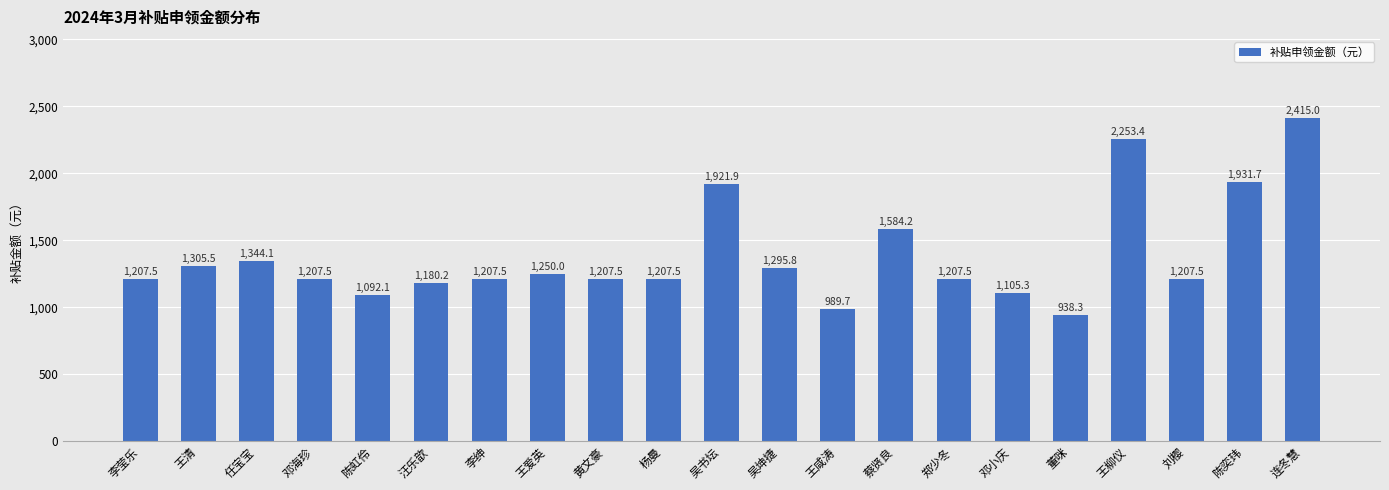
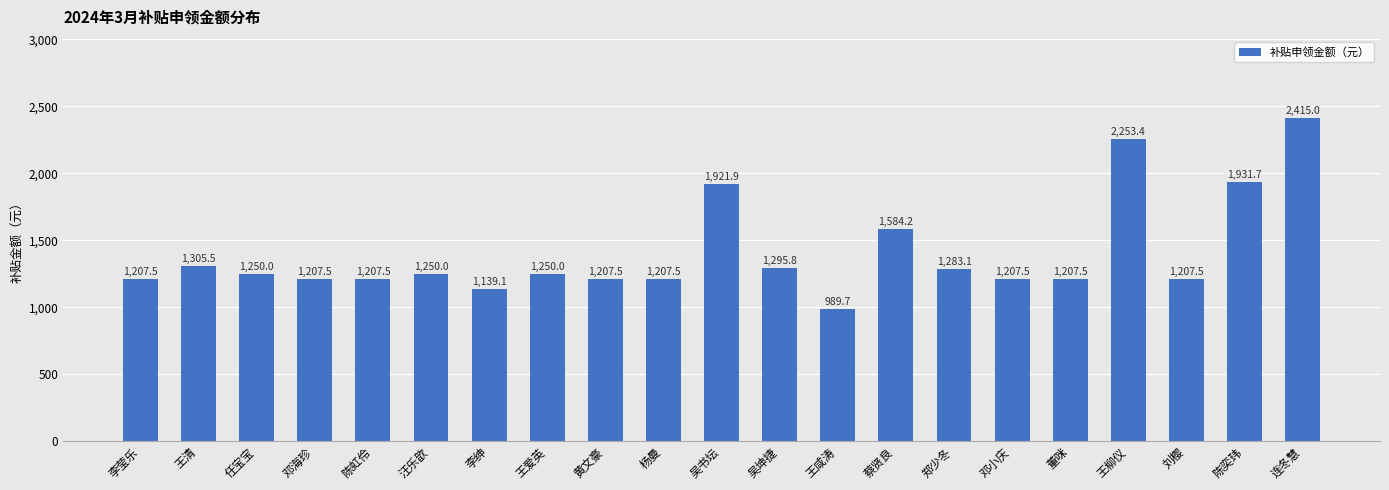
  {
    "李莹乐": "1,207.5",
    "王清": "1,305.5",
-   "任宝宝": "1,344.1",
+   "任宝宝": "1,250.0",
    "邓海珍": "1,207.5",
-   "陈虹伶": "1,092.1",
-   "汪乐歆": "1,180.2",
-   "李绅": "1,207.5",
+   "陈虹伶": "1,207.5",
+   "汪乐歆": "1,250.0",
+   "李绅": "1,139.1",
    "王爱英": "1,250.0",
    "黄文豪": "1,207.5",
    "杨曼": "1,207.5",
    "吴书坛": "1,921.9",
    "吴坤捷": "1,295.8",
    "王咸涛": "989.7",
    "蔡贤良": "1,584.2",
-   "郑少冬": "1,207.5",
-   "邓小庆": "1,105.3",
-   "董咪": "938.3",
+   "郑少冬": "1,283.1",
+   "邓小庆": "1,207.5",
+   "董咪": "1,207.5",
    "王柳仪": "2,253.4",
    "刘樱": "1,207.5",
    "陈奕玮": "1,931.7",
    "连冬慧": "2,415.0"
  }
